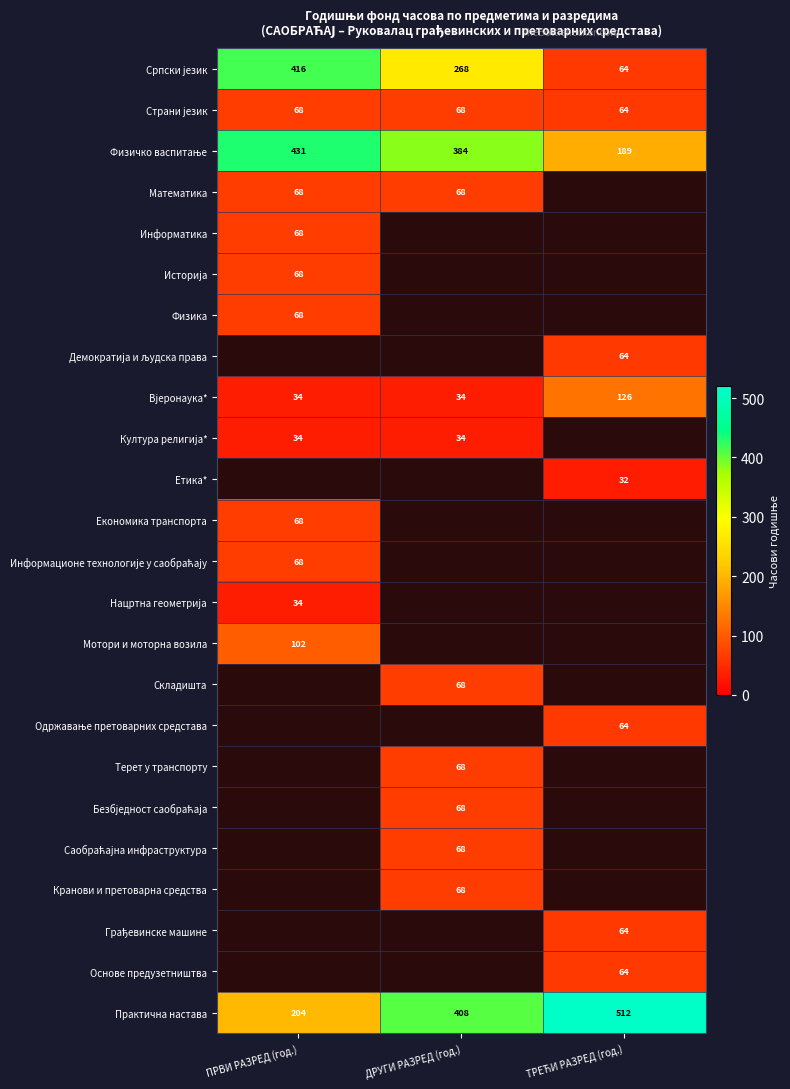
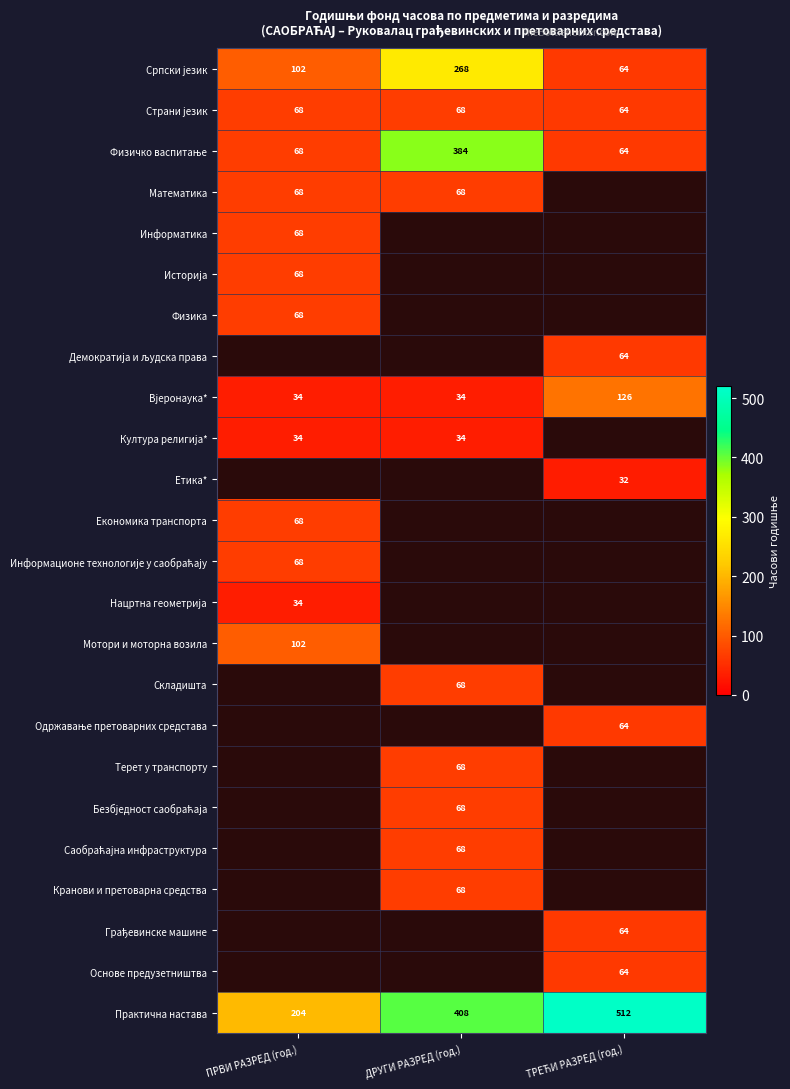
  {
    "Српски језик": {
-     "ПРВИ РАЗРЕД (год.)": 416,
+     "ПРВИ РАЗРЕД (год.)": 102,
      "ДРУГИ РАЗРЕД (год.)": 268,
      "ТРЕЋИ РАЗРЕД (год.)": 64
    },
    "Страни језик": {
      "ПРВИ РАЗРЕД (год.)": 68,
      "ДРУГИ РАЗРЕД (год.)": 68,
      "ТРЕЋИ РАЗРЕД (год.)": 64
    },
    "Физичко васпитање": {
-     "ПРВИ РАЗРЕД (год.)": 431,
+     "ПРВИ РАЗРЕД (год.)": 68,
      "ДРУГИ РАЗРЕД (год.)": 384,
-     "ТРЕЋИ РАЗРЕД (год.)": 189
+     "ТРЕЋИ РАЗРЕД (год.)": 64
    },
    "Математика": {
      "ПРВИ РАЗРЕД (год.)": 68,
      "ДРУГИ РАЗРЕД (год.)": 68
    },
    "Информатика": {
      "ПРВИ РАЗРЕД (год.)": 68
    },
    "Историја": {
      "ПРВИ РАЗРЕД (год.)": 68
    },
    "Физика": {
      "ПРВИ РАЗРЕД (год.)": 68
    },
    "Демократија и људска права": {
      "ТРЕЋИ РАЗРЕД (год.)": 64
    },
    "Вјеронаука*": {
      "ПРВИ РАЗРЕД (год.)": 34,
      "ДРУГИ РАЗРЕД (год.)": 34,
      "ТРЕЋИ РАЗРЕД (год.)": 126
    },
    "Култура религија*": {
      "ПРВИ РАЗРЕД (год.)": 34,
      "ДРУГИ РАЗРЕД (год.)": 34
    },
    "Етика*": {
      "ТРЕЋИ РАЗРЕД (год.)": 32
    },
    "Економика транспорта": {
      "ПРВИ РАЗРЕД (год.)": 68
    },
    "Информационе технологије у саобраћају": {
      "ПРВИ РАЗРЕД (год.)": 68
    },
    "Нацртна геометрија": {
      "ПРВИ РАЗРЕД (год.)": 34
    },
    "Мотори и моторна возила": {
      "ПРВИ РАЗРЕД (год.)": 102
    },
    "Складишта": {
      "ДРУГИ РАЗРЕД (год.)": 68
    },
    "Одржавање претоварних средстава": {
      "ТРЕЋИ РАЗРЕД (год.)": 64
    },
    "Терет у транспорту": {
      "ДРУГИ РАЗРЕД (год.)": 68
    },
    "Безбједност саобраћаја": {
      "ДРУГИ РАЗРЕД (год.)": 68
    },
    "Саобраћајна инфраструктура": {
      "ДРУГИ РАЗРЕД (год.)": 68
    },
    "Кранови и претоварна средства": {
      "ДРУГИ РАЗРЕД (год.)": 68
    },
    "Грађевинске машине": {
      "ТРЕЋИ РАЗРЕД (год.)": 64
    },
    "Основе предузетништва": {
      "ТРЕЋИ РАЗРЕД (год.)": 64
    },
    "Практична настава": {
      "ПРВИ РАЗРЕД (год.)": 204,
      "ДРУГИ РАЗРЕД (год.)": 408,
      "ТРЕЋИ РАЗРЕД (год.)": 512
    }
  }
